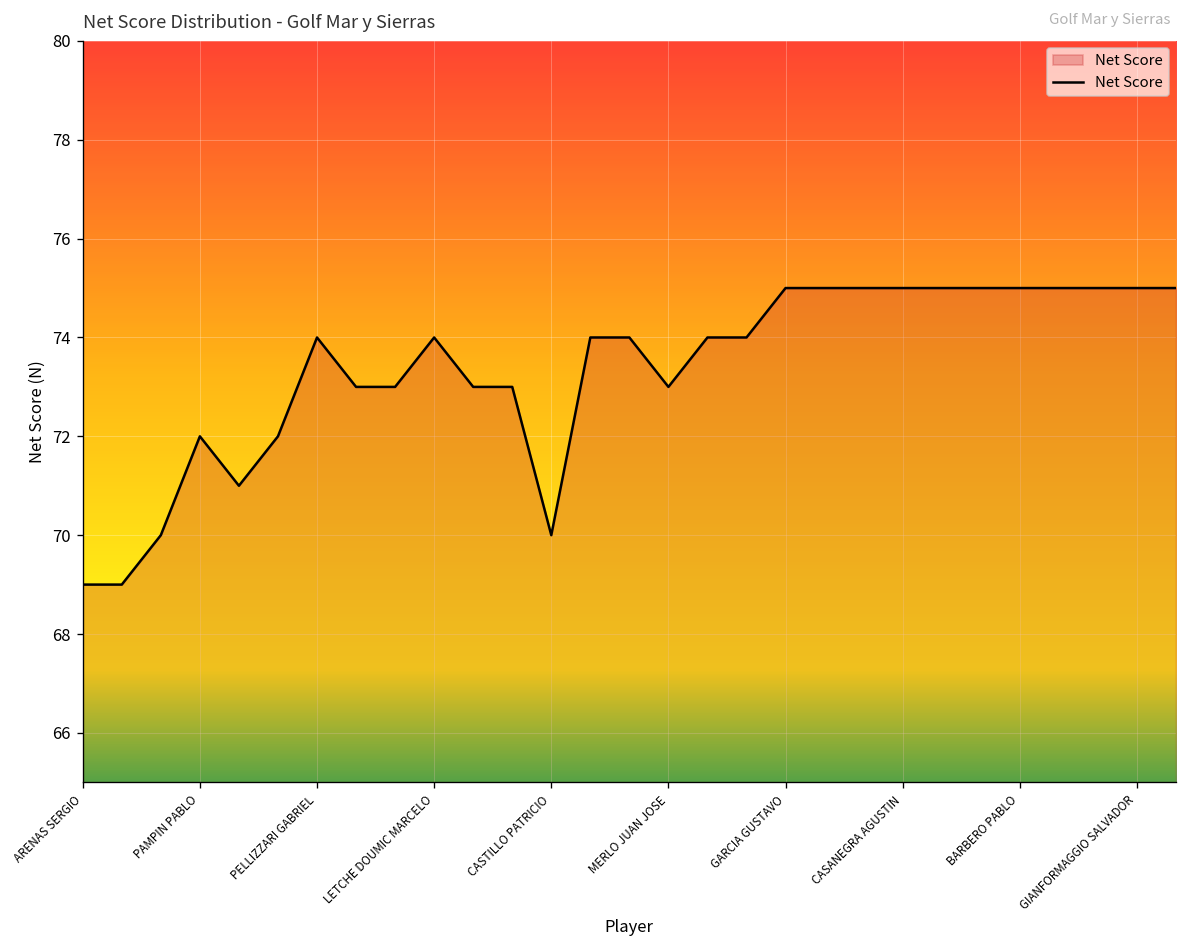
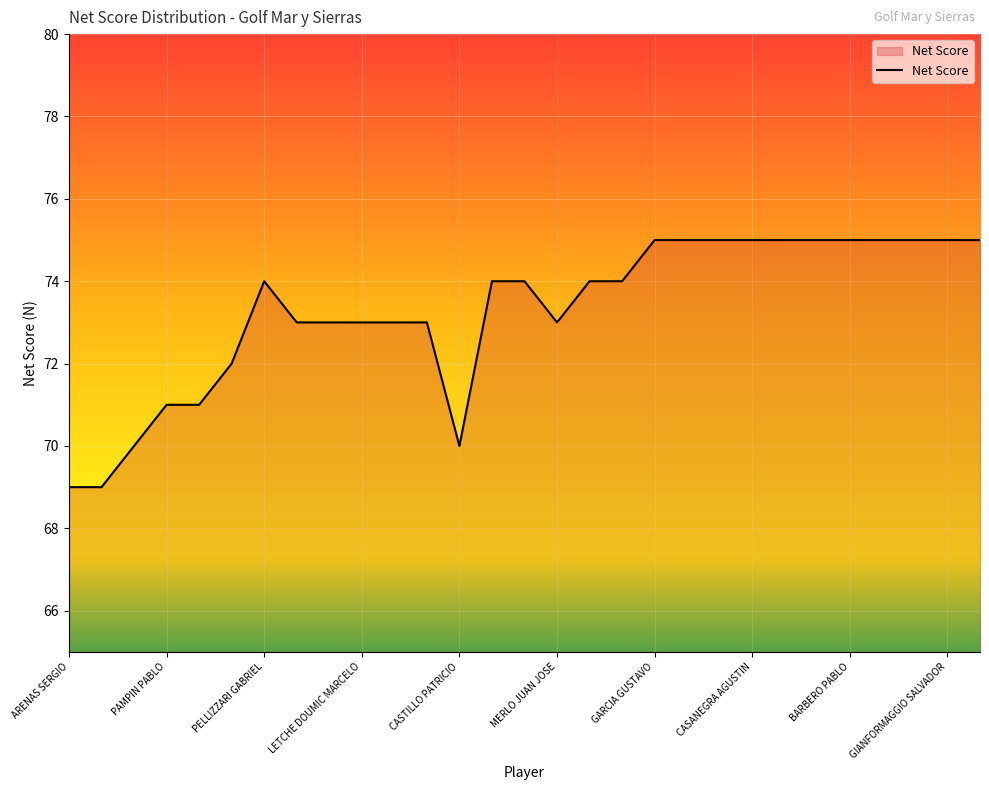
  {
    "ARENAS SERGIO": 69,
-   "PAMPIN PABLO": 72,
+   "PAMPIN PABLO": 71,
    "PELLIZZARI GABRIEL": 74,
-   "LETCHE DOUMIC MARCELO": 74,
+   "LETCHE DOUMIC MARCELO": 73,
    "CASTILLO PATRICIO": 70,
    "MERLO JUAN JOSE": 73,
    "GARCIA GUSTAVO": 75,
    "CASANEGRA AGUSTIN": 75,
    "BARBERO PABLO": 75,
    "GIANFORMAGGIO SALVADOR": 75
  }
